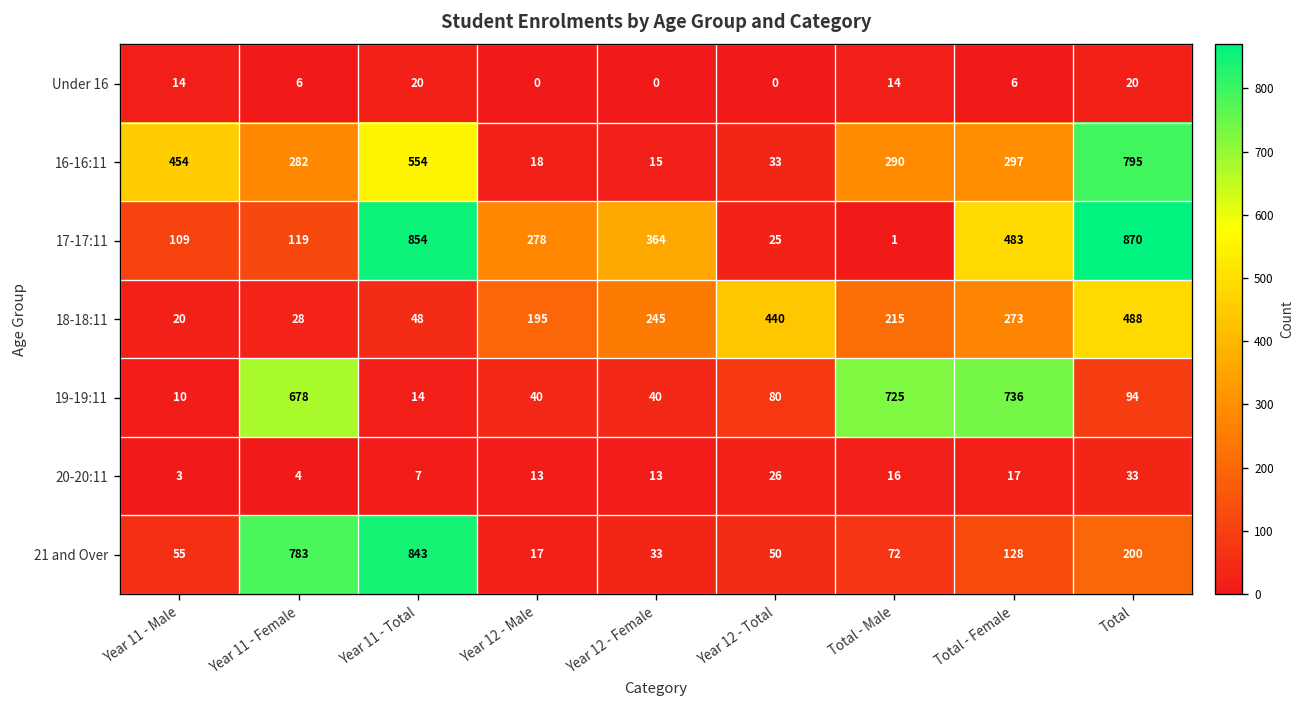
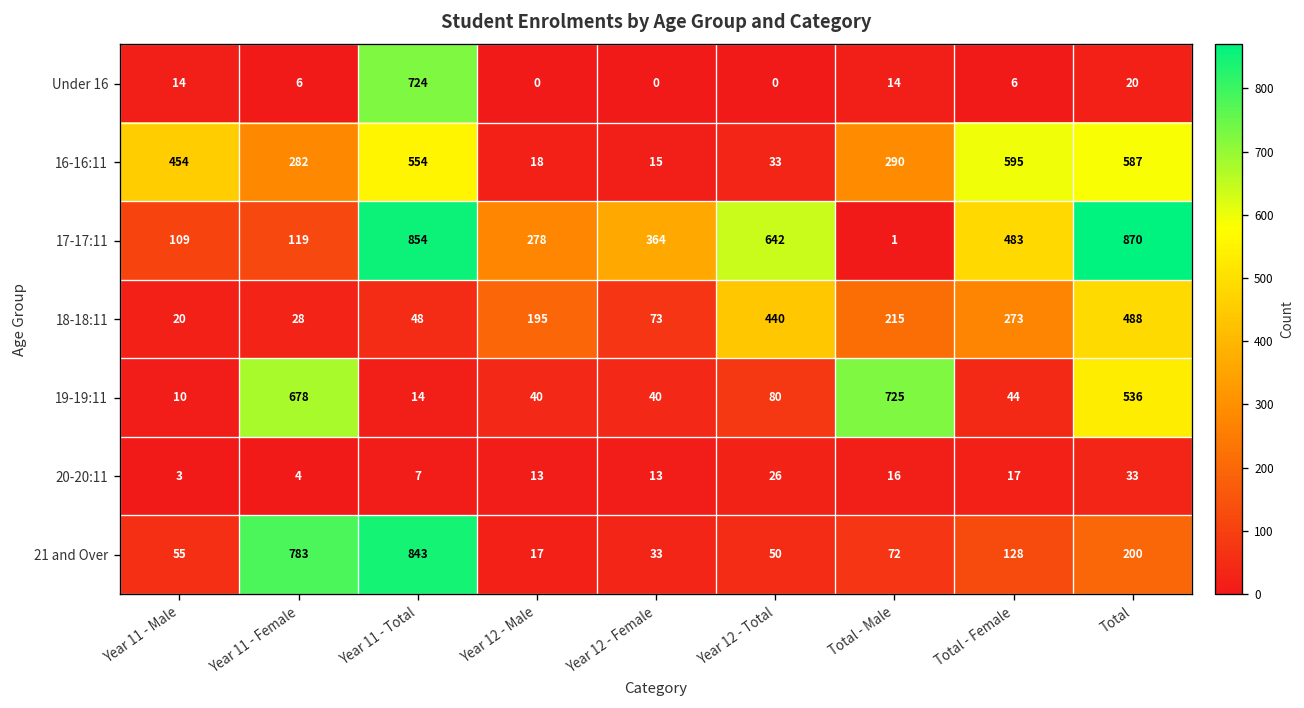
  {
    "Under 16": {
      "Year 11 - Male": 14,
      "Year 11 - Female": 6,
-     "Year 11 - Total": 20,
+     "Year 11 - Total": 724,
      "Year 12 - Male": 0,
      "Year 12 - Female": 0,
      "Year 12 - Total": 0,
      "Total - Male": 14,
      "Total - Female": 6,
      "Total": 20
    },
    "16-16:11": {
      "Year 11 - Male": 454,
      "Year 11 - Female": 282,
      "Year 11 - Total": 554,
      "Year 12 - Male": 18,
      "Year 12 - Female": 15,
      "Year 12 - Total": 33,
      "Total - Male": 290,
-     "Total - Female": 297,
-     "Total": 795
+     "Total - Female": 595,
+     "Total": 587
    },
    "17-17:11": {
      "Year 11 - Male": 109,
      "Year 11 - Female": 119,
      "Year 11 - Total": 854,
      "Year 12 - Male": 278,
      "Year 12 - Female": 364,
-     "Year 12 - Total": 25,
+     "Year 12 - Total": 642,
      "Total - Male": 1,
      "Total - Female": 483,
      "Total": 870
    },
    "18-18:11": {
      "Year 11 - Male": 20,
      "Year 11 - Female": 28,
      "Year 11 - Total": 48,
      "Year 12 - Male": 195,
-     "Year 12 - Female": 245,
+     "Year 12 - Female": 73,
      "Year 12 - Total": 440,
      "Total - Male": 215,
      "Total - Female": 273,
      "Total": 488
    },
    "19-19:11": {
      "Year 11 - Male": 10,
      "Year 11 - Female": 678,
      "Year 11 - Total": 14,
      "Year 12 - Male": 40,
      "Year 12 - Female": 40,
      "Year 12 - Total": 80,
      "Total - Male": 725,
-     "Total - Female": 736,
-     "Total": 94
+     "Total - Female": 44,
+     "Total": 536
    },
    "20-20:11": {
      "Year 11 - Male": 3,
      "Year 11 - Female": 4,
      "Year 11 - Total": 7,
      "Year 12 - Male": 13,
      "Year 12 - Female": 13,
      "Year 12 - Total": 26,
      "Total - Male": 16,
      "Total - Female": 17,
      "Total": 33
    },
    "21 and Over": {
      "Year 11 - Male": 55,
      "Year 11 - Female": 783,
      "Year 11 - Total": 843,
      "Year 12 - Male": 17,
      "Year 12 - Female": 33,
      "Year 12 - Total": 50,
      "Total - Male": 72,
      "Total - Female": 128,
      "Total": 200
    }
  }
